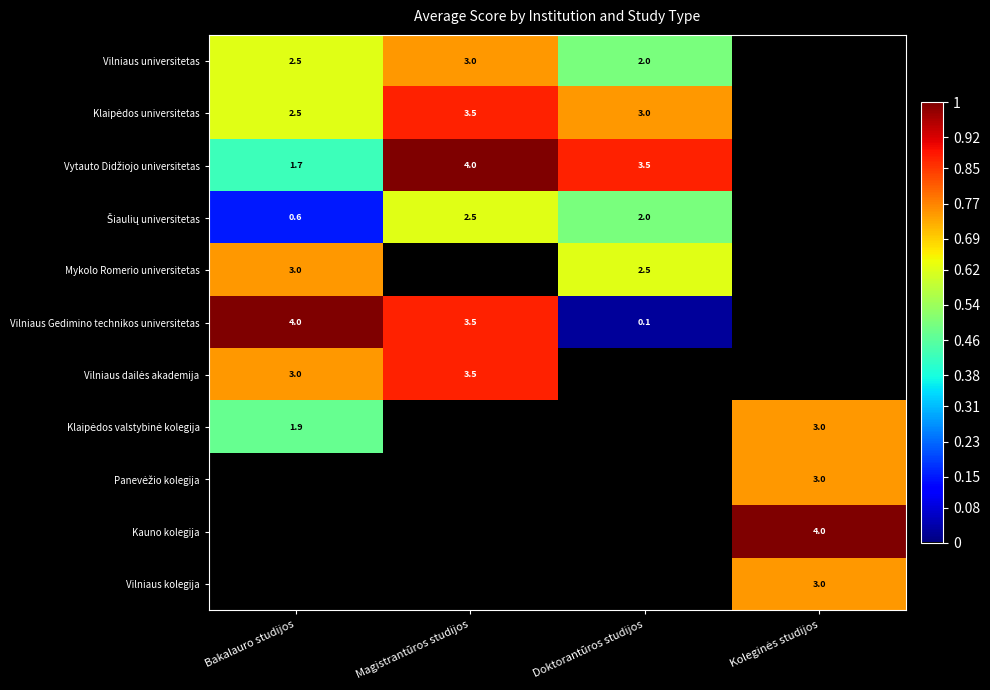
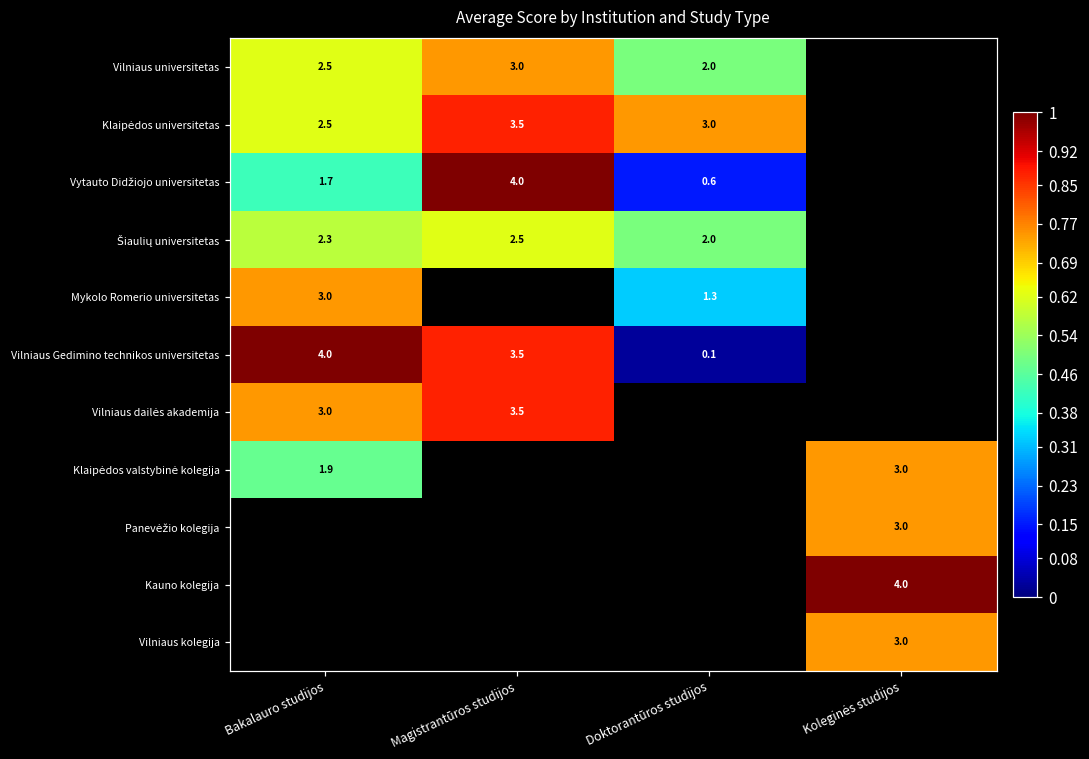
  {
    "Vilniaus universitetas": {
      "Bakalauro studijos": 2.5,
      "Magistrantūros studijos": 3.0,
      "Doktorantūros studijos": 2.0
    },
    "Klaipėdos universitetas": {
      "Bakalauro studijos": 2.5,
      "Magistrantūros studijos": 3.5,
      "Doktorantūros studijos": 3.0
    },
    "Vytauto Didžiojo universitetas": {
      "Bakalauro studijos": 1.7,
      "Magistrantūros studijos": 4.0,
-     "Doktorantūros studijos": 3.5
+     "Doktorantūros studijos": 0.6
    },
    "Šiaulių universitetas": {
-     "Bakalauro studijos": 0.6,
+     "Bakalauro studijos": 2.3,
      "Magistrantūros studijos": 2.5,
      "Doktorantūros studijos": 2.0
    },
    "Mykolo Romerio universitetas": {
      "Bakalauro studijos": 3.0,
-     "Doktorantūros studijos": 2.5
+     "Doktorantūros studijos": 1.3
    },
    "Vilniaus Gedimino technikos universitetas": {
      "Bakalauro studijos": 4.0,
      "Magistrantūros studijos": 3.5,
      "Doktorantūros studijos": 0.1
    },
    "Vilniaus dailės akademija": {
      "Bakalauro studijos": 3.0,
      "Magistrantūros studijos": 3.5
    },
    "Klaipėdos valstybinė kolegija": {
      "Bakalauro studijos": 1.9,
      "Koleginės studijos": 3.0
    },
    "Panevėžio kolegija": {
      "Koleginės studijos": 3.0
    },
    "Kauno kolegija": {
      "Koleginės studijos": 4.0
    },
    "Vilniaus kolegija": {
      "Koleginės studijos": 3.0
    }
  }
